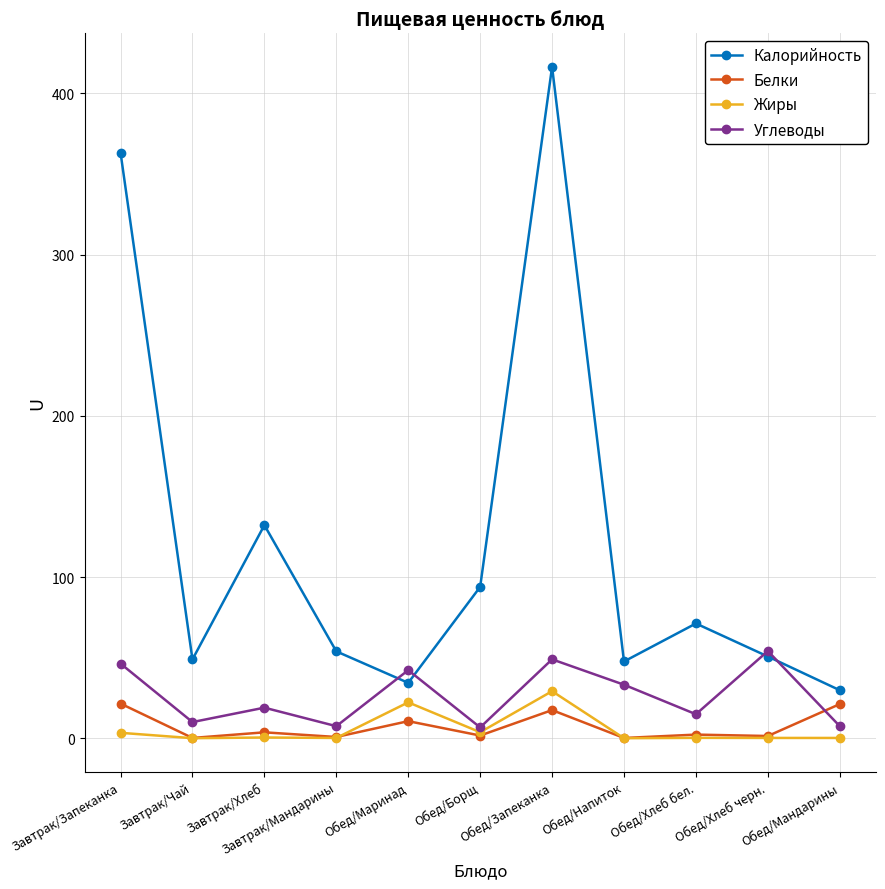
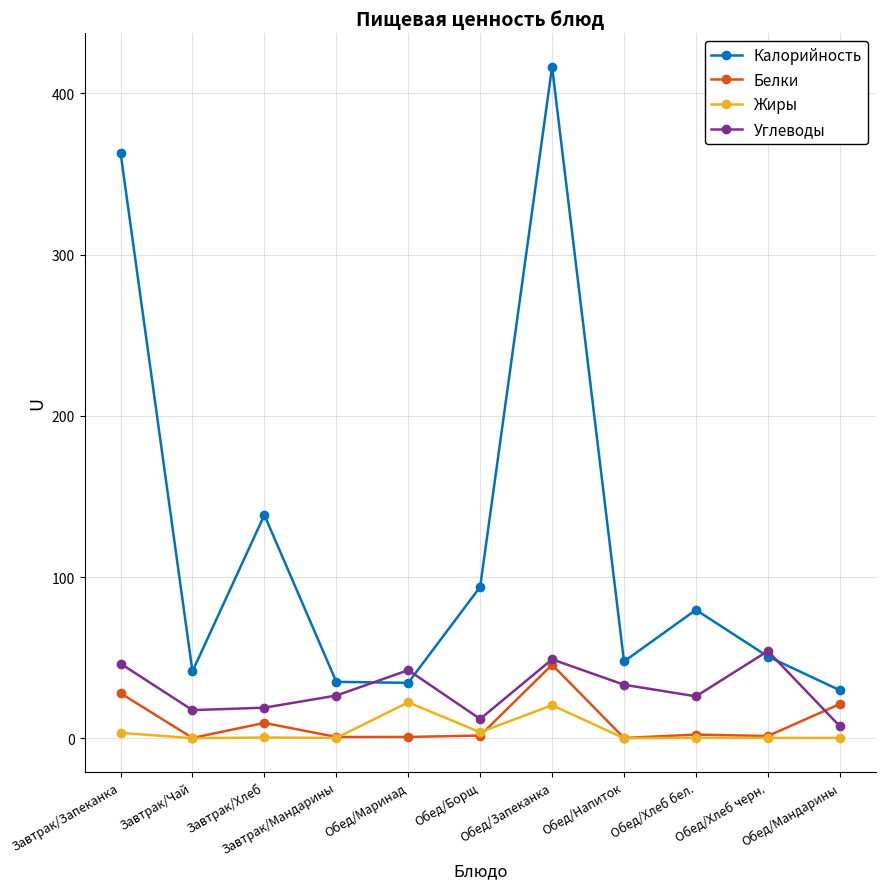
  {
    "Калорийность": {
      "Завтрак/Запеканка": 363,
-     "Завтрак/Чай": 49,
-     "Завтрак/Хлеб": 132,
-     "Завтрак/Мандарины": 54,
+     "Завтрак/Чай": 41,
+     "Завтрак/Хлеб": 138,
+     "Завтрак/Мандарины": 35,
      "Обед/Маринад": 34,
      "Обед/Борщ": 94,
      "Обед/Запеканка": 416,
      "Обед/Напиток": 48,
-     "Обед/Хлеб бел.": 71,
+     "Обед/Хлеб бел.": 80,
      "Обед/Хлеб черн.": 51,
      "Обед/Мандарины": 30
    },
    "Белки": {
-     "Завтрак/Запеканка": 22,
-     "Завтрак/Хлеб": 4,
-     "Обед/Маринад": 11,
+     "Завтрак/Запеканка": 28,
+     "Завтрак/Хлеб": 10,
+     "Обед/Маринад": 1,
      "Обед/Борщ": 2,
-     "Обед/Запеканка": 17,
+     "Обед/Запеканка": 46,
      "Обед/Хлеб бел.": 2,
      "Обед/Мандарины": 21
    },
    "Жиры": {
      "Завтрак/Запеканка": 3,
      "Завтрак/Хлеб": 0,
      "Обед/Маринад": 22,
      "Обед/Борщ": 4,
-     "Обед/Запеканка": 29,
+     "Обед/Запеканка": 21,
      "Обед/Хлеб бел.": 0,
      "Обед/Мандарины": 0
    },
    "Углеводы": {
      "Завтрак/Запеканка": 46,
-     "Завтрак/Чай": 10,
+     "Завтрак/Чай": 17,
      "Завтрак/Хлеб": 19,
-     "Завтрак/Мандарины": 8,
+     "Завтрак/Мандарины": 27,
      "Обед/Маринад": 42,
-     "Обед/Борщ": 7,
+     "Обед/Борщ": 12,
      "Обед/Запеканка": 49,
      "Обед/Напиток": 33,
-     "Обед/Хлеб бел.": 15,
+     "Обед/Хлеб бел.": 26,
      "Обед/Хлеб черн.": 54,
      "Обед/Мандарины": 8
    }
  }
